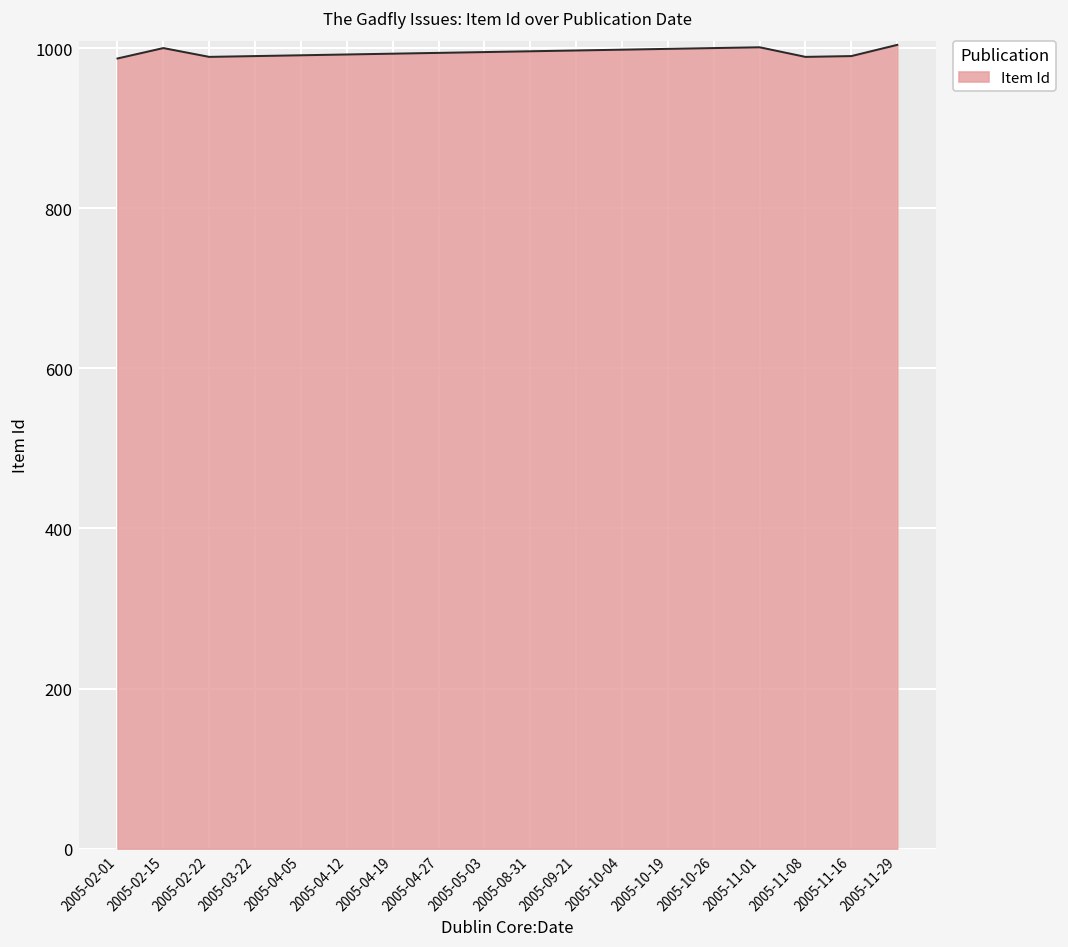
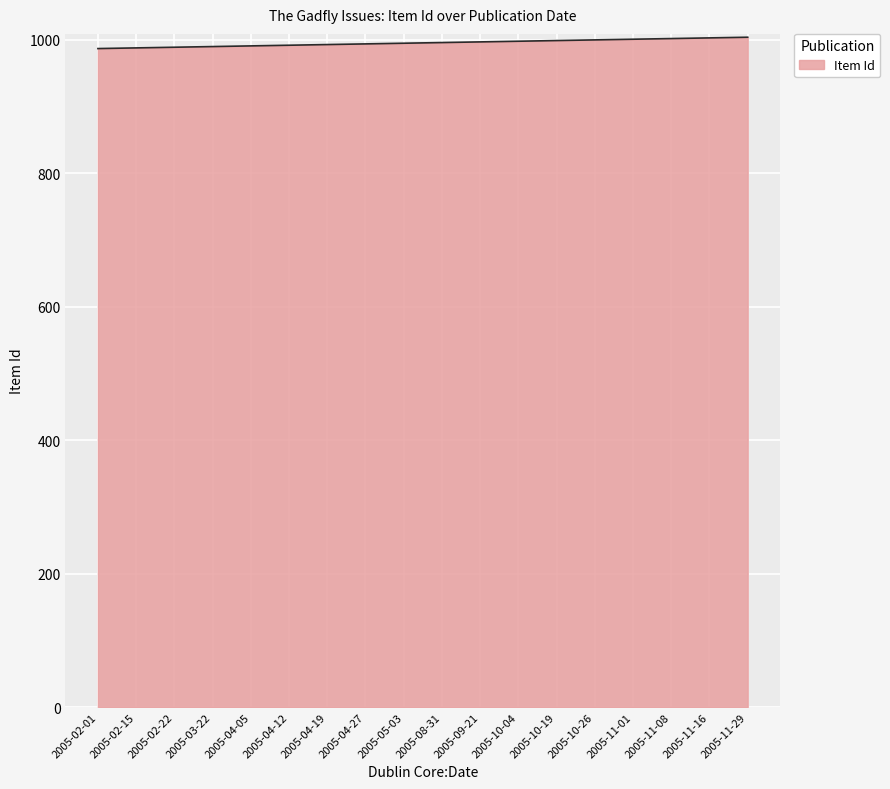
  {
    "2005-02-01": 990,
-   "2005-02-15": 1000,
+   "2005-02-15": 990,
    "2005-02-22": 990,
    "2005-03-22": 990,
    "2005-04-05": 990,
    "2005-04-12": 990,
    "2005-04-19": 990,
    "2005-04-27": 990,
    "2005-05-03": 1000,
    "2005-08-31": 1000,
    "2005-09-21": 1000,
    "2005-10-04": 1000,
    "2005-10-19": 1000,
    "2005-10-26": 1000,
    "2005-11-01": 1000,
-   "2005-11-08": 990,
-   "2005-11-16": 990,
+   "2005-11-08": 1000,
+   "2005-11-16": 1000,
    "2005-11-29": 1000
  }
